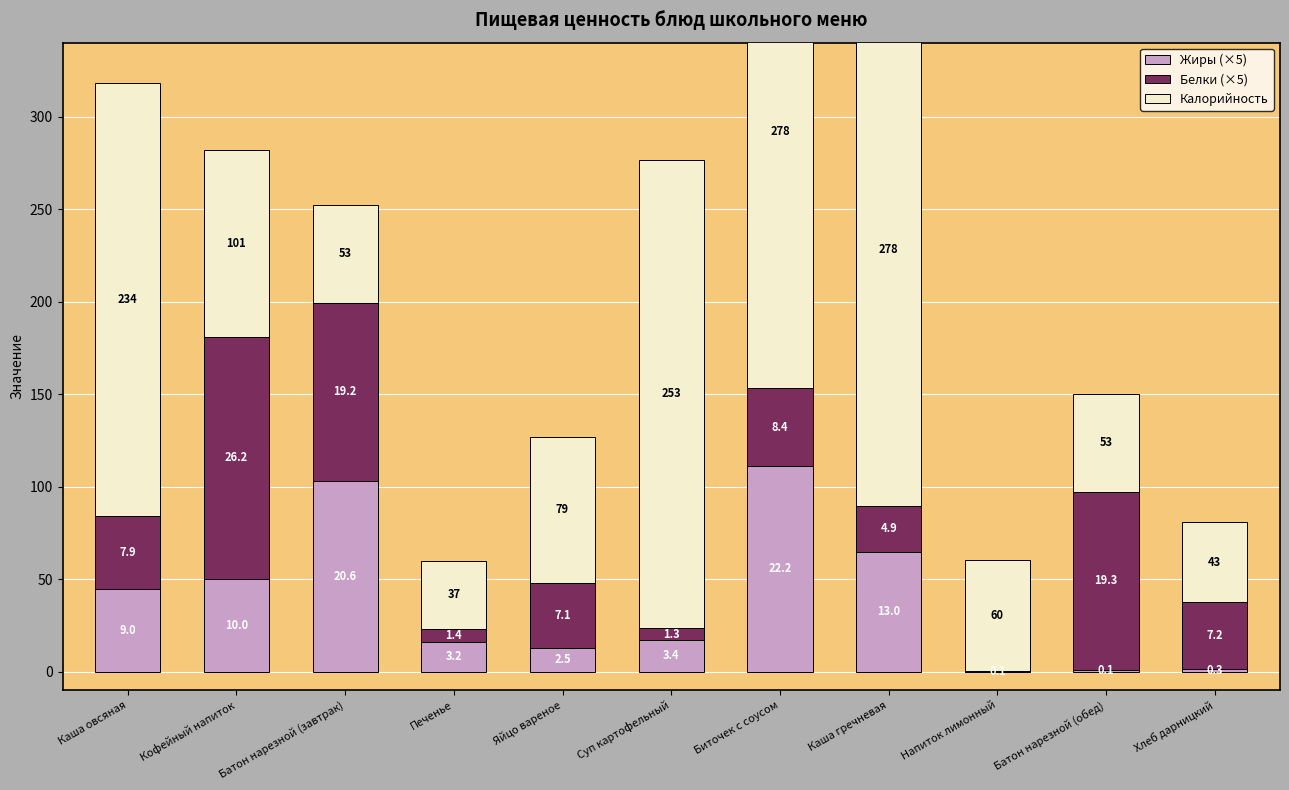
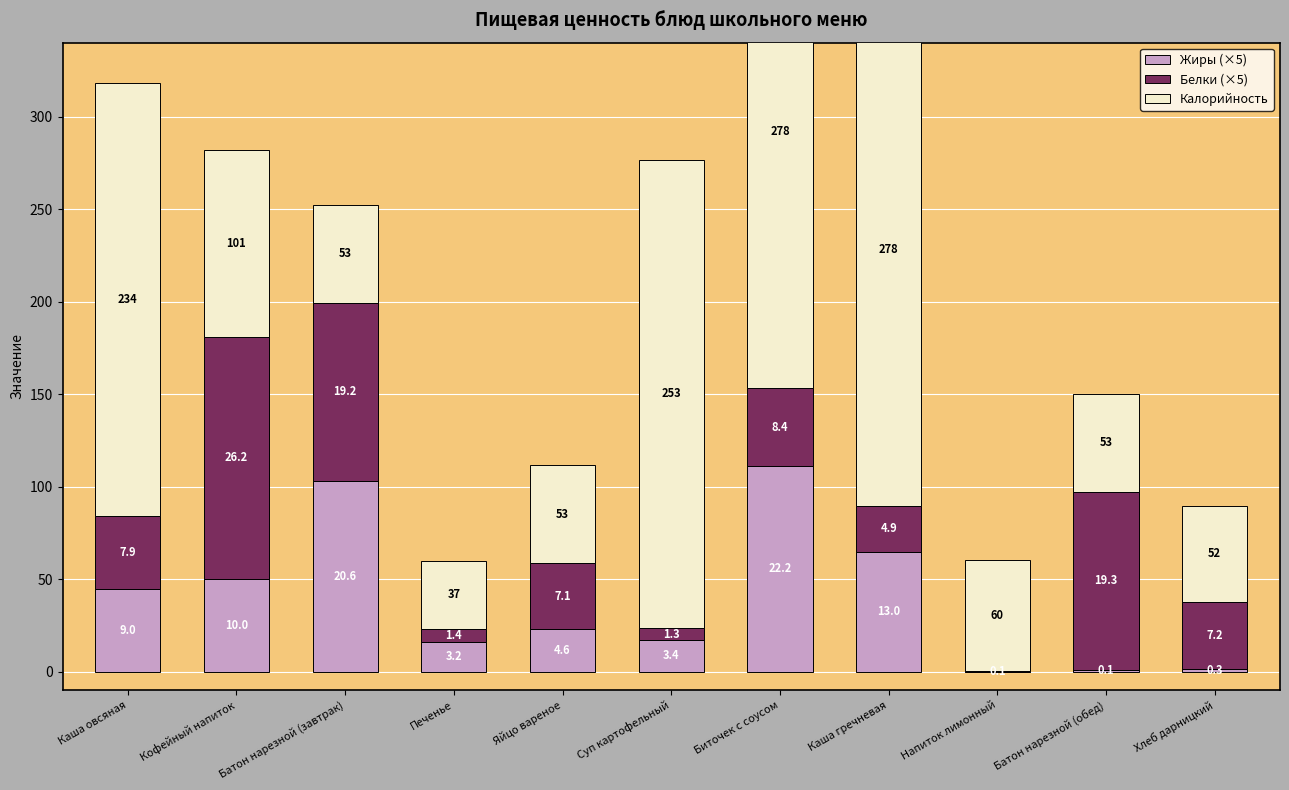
  {
    "Жиры (×5)": {
-     "Яйцо вареное": 2.5
+     "Яйцо вареное": 4.6
    },
    "Калорийность": {
      "Каша овсяная": 234,
      "Кофейный напиток": 101,
      "Батон нарезной (завтрак)": 53,
      "Печенье": 37,
-     "Яйцо вареное": 79,
+     "Яйцо вареное": 53,
      "Суп картофельный": 253,
      "Напиток лимонный": 60,
      "Батон нарезной (обед)": 53,
-     "Хлеб дарницкий": 43
+     "Хлеб дарницкий": 52
    }
  }
